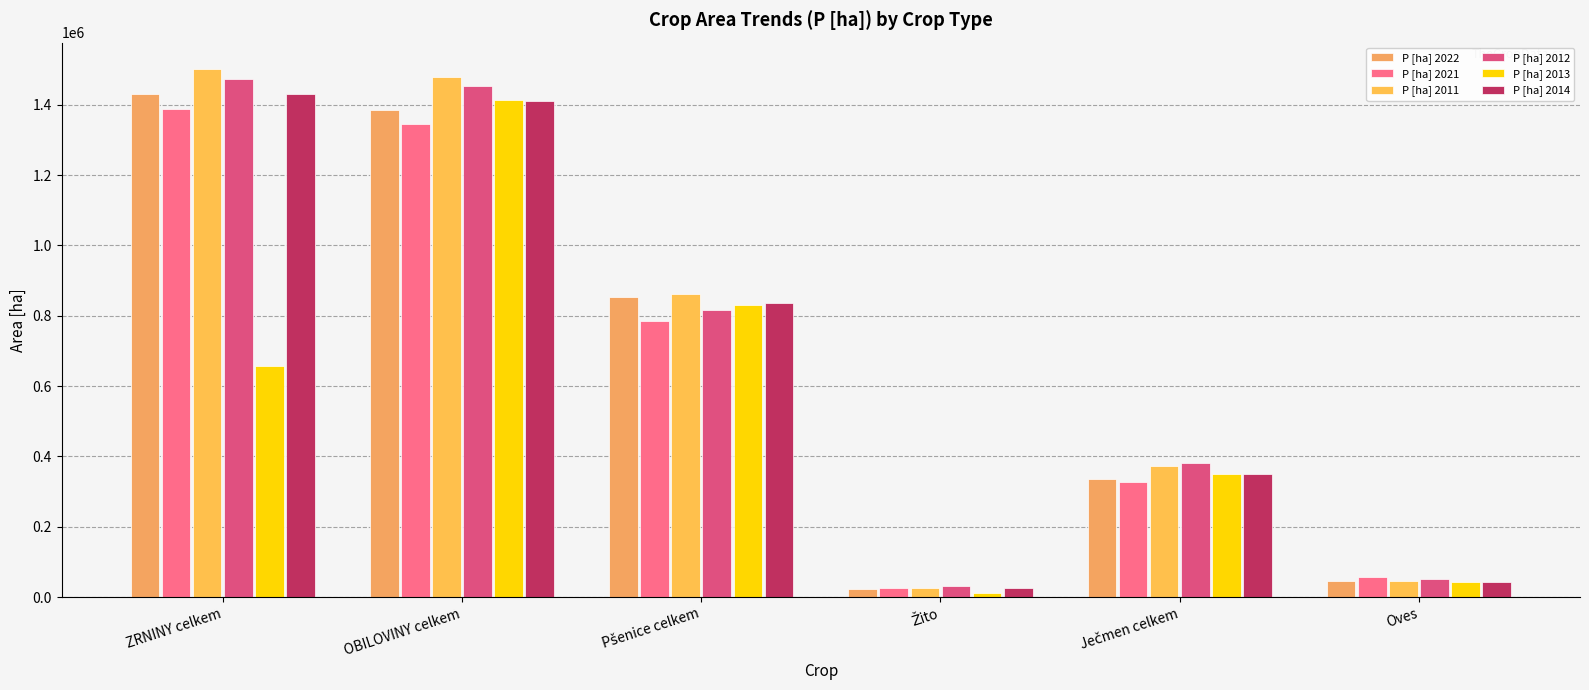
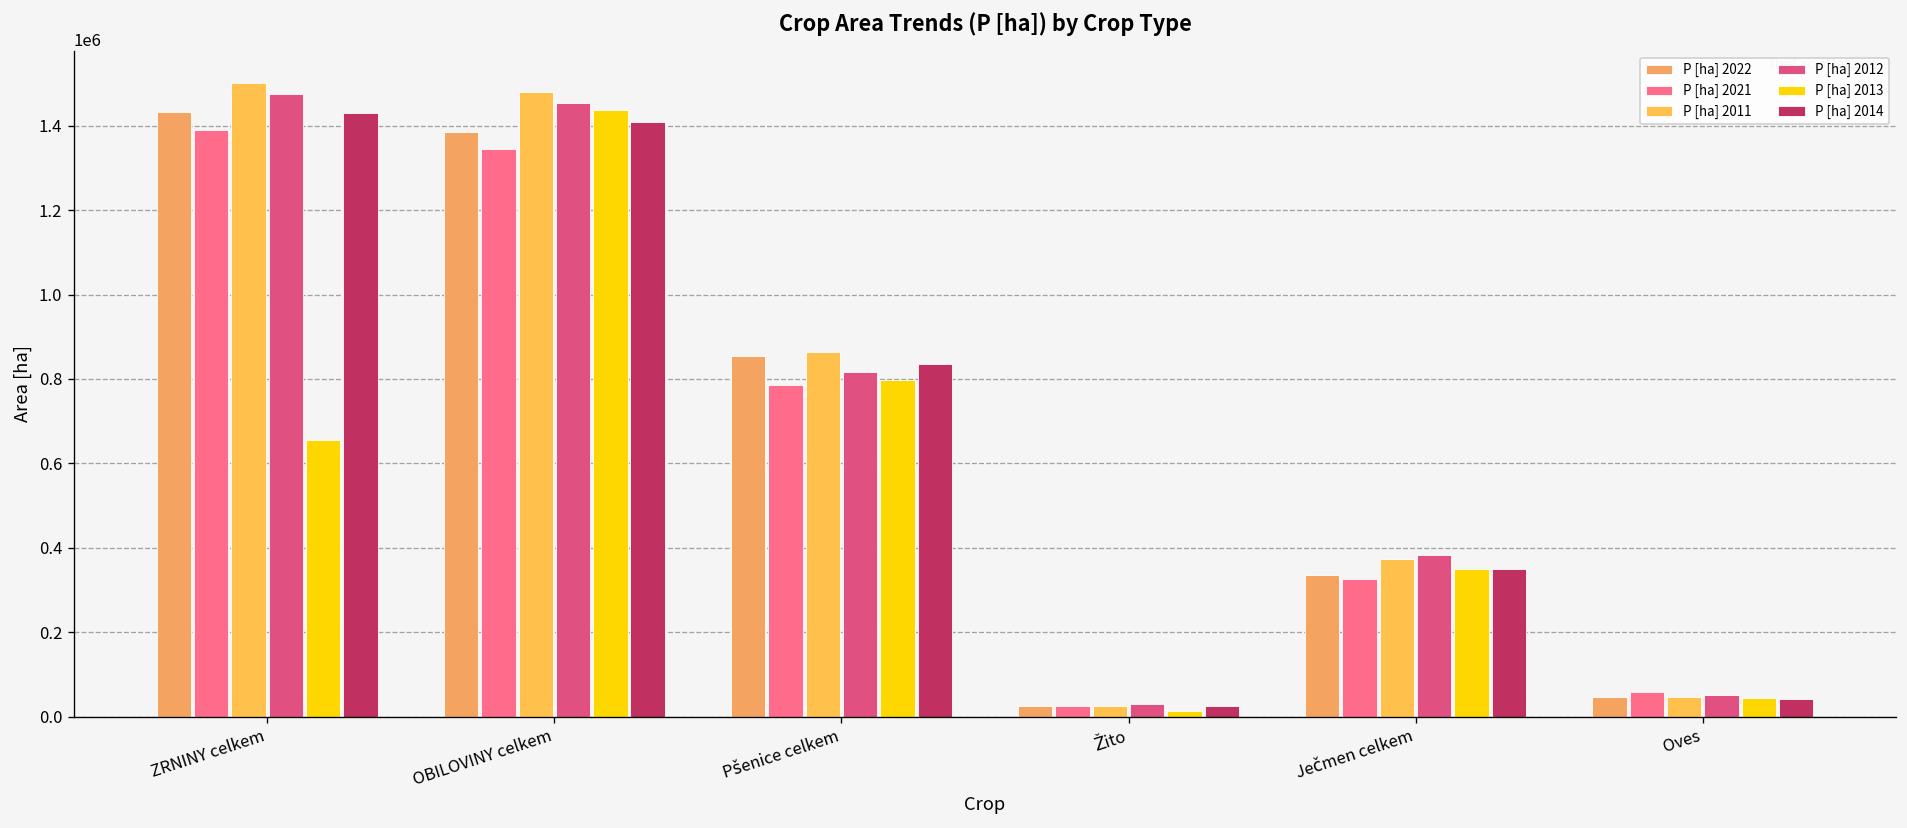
  {
    "P [ha] 2013": {
      "ZRNINY celkem": 660000,
-     "OBILOVINY celkem": 1410000,
-     "Pšenice celkem": 830000,
+     "OBILOVINY celkem": 1440000,
+     "Pšenice celkem": 800000,
      "Žito": 10000,
      "Ječmen celkem": 350000,
      "Oves": 40000
    }
  }
